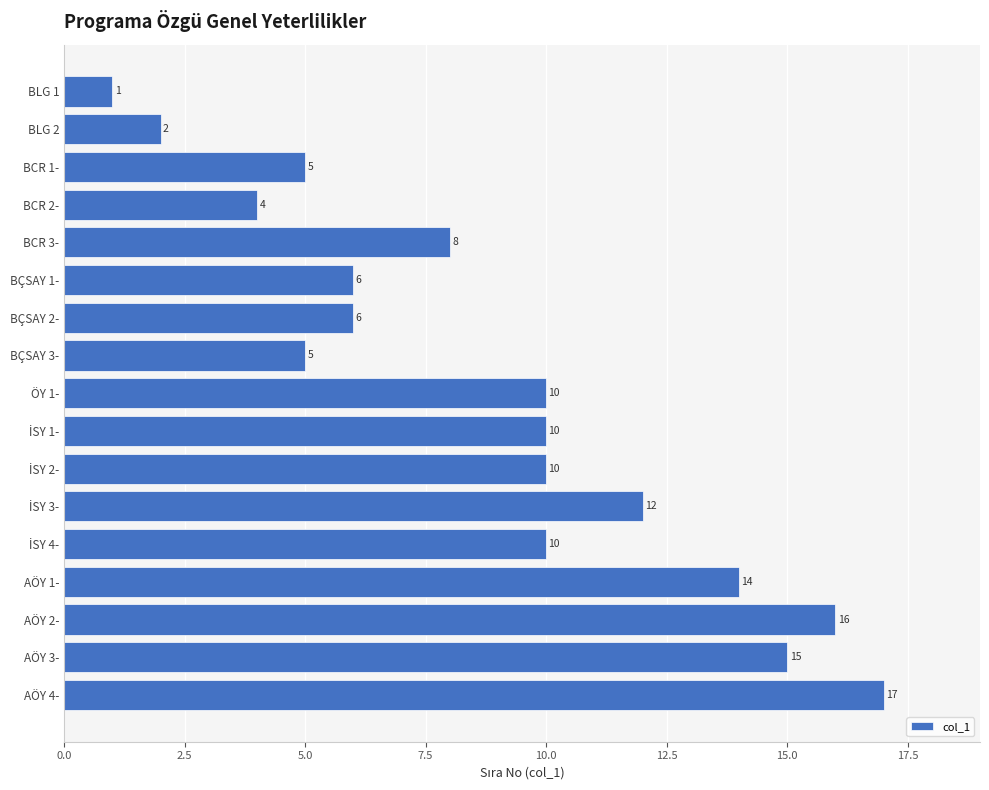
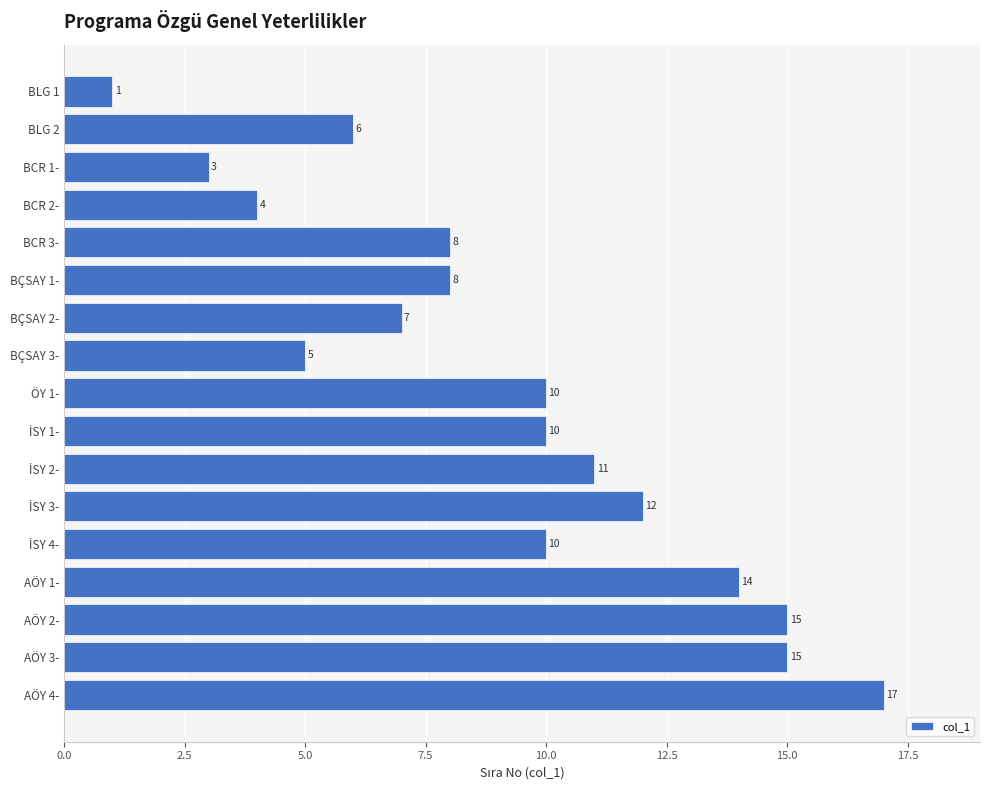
  {
    "BLG 1": 1,
-   "BLG 2": 2,
-   "BCR 1-": 5,
+   "BLG 2": 6,
+   "BCR 1-": 3,
    "BCR 2-": 4,
    "BCR 3-": 8,
-   "BÇSAY 1-": 6,
-   "BÇSAY 2-": 6,
+   "BÇSAY 1-": 8,
+   "BÇSAY 2-": 7,
    "BÇSAY 3-": 5,
    "ÖY 1-": 10,
    "İSY 1-": 10,
-   "İSY 2-": 10,
+   "İSY 2-": 11,
    "İSY 3-": 12,
    "İSY 4-": 10,
    "AÖY 1-": 14,
-   "AÖY 2-": 16,
+   "AÖY 2-": 15,
    "AÖY 3-": 15,
    "AÖY 4-": 17
  }
